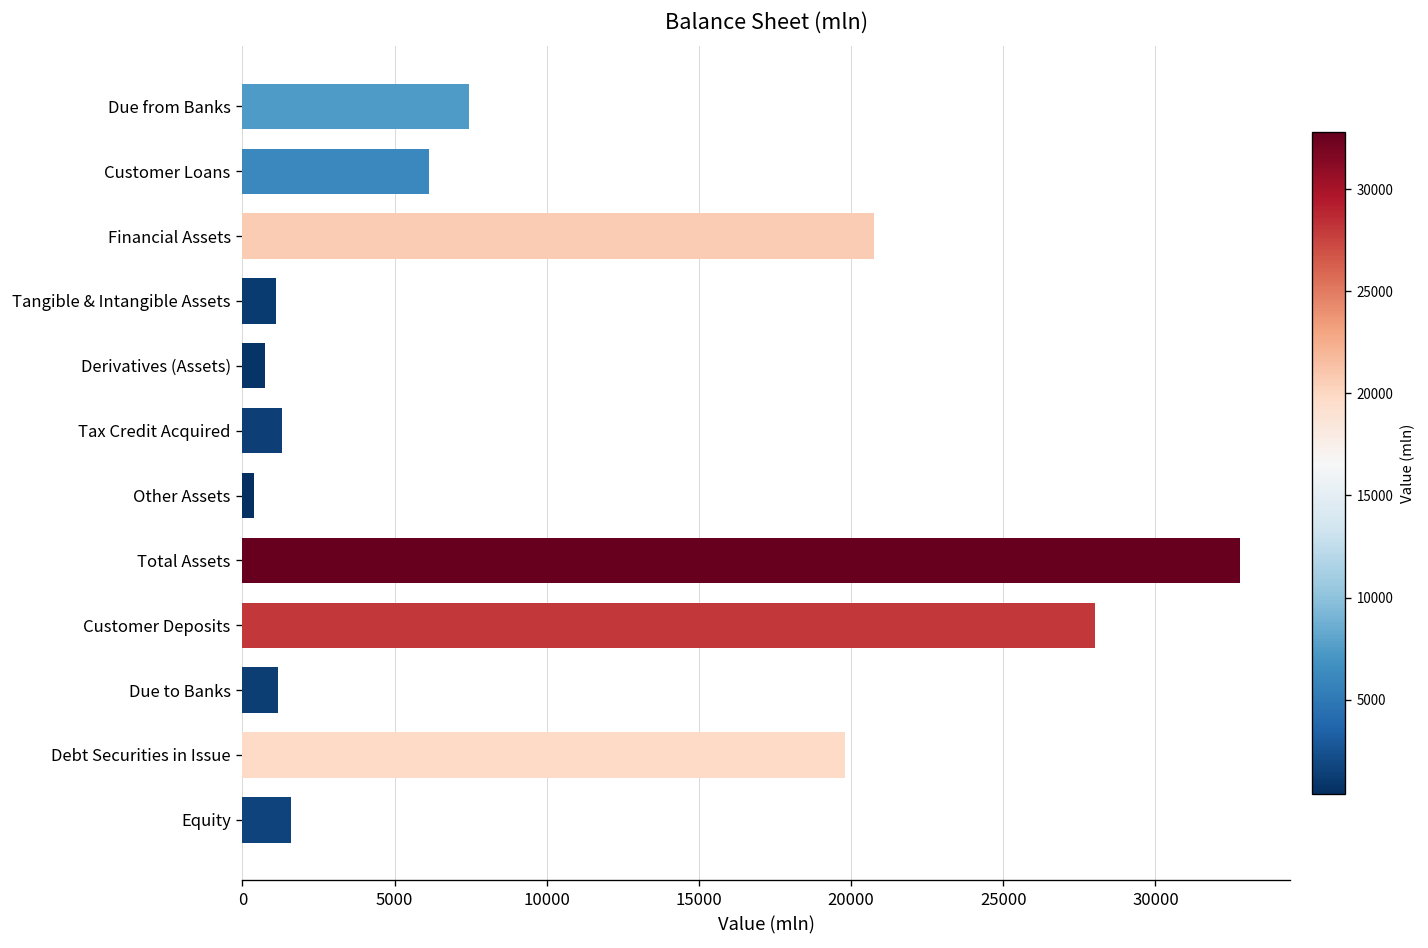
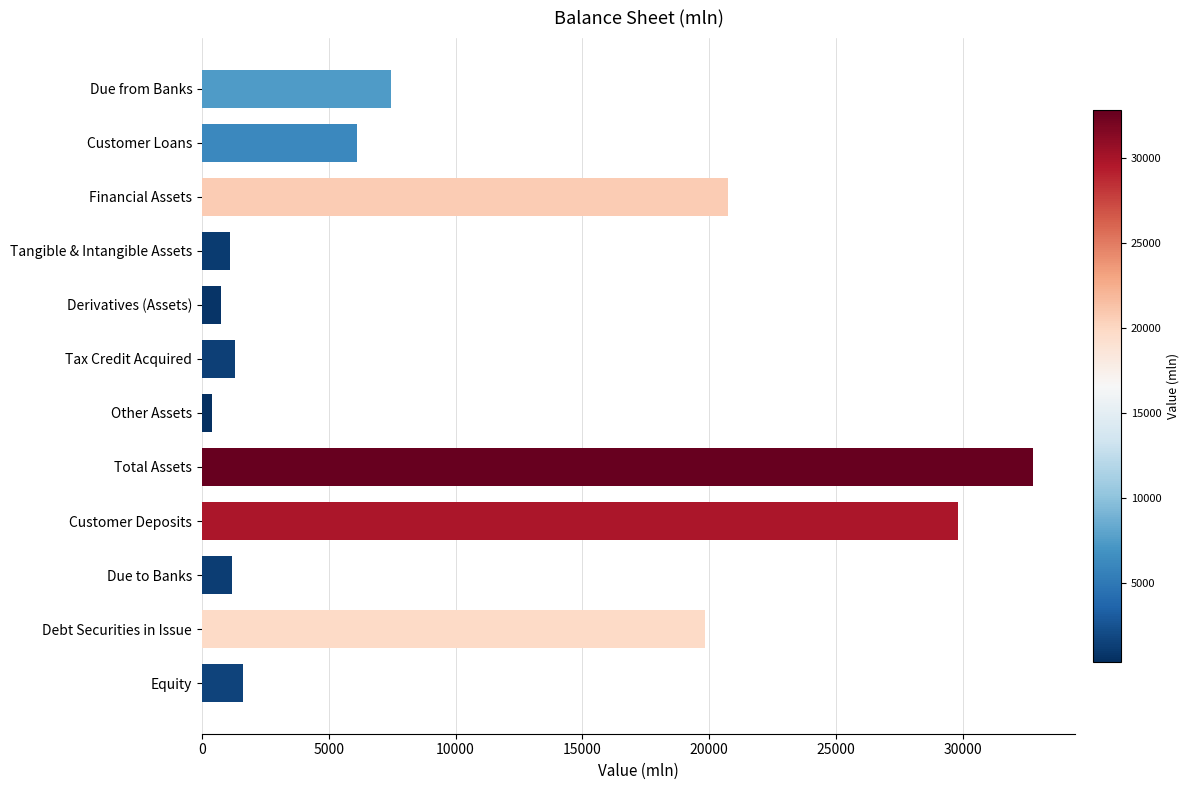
  {
    "Due from Banks": 7400,
    "Customer Loans": 6100,
    "Financial Assets": 20800,
    "Tangible & Intangible Assets": 1100,
    "Derivatives (Assets)": 700,
    "Tax Credit Acquired": 1300,
    "Other Assets": 400,
    "Total Assets": 32800,
-   "Customer Deposits": 28000,
+   "Customer Deposits": 29800,
    "Due to Banks": 1200,
    "Debt Securities in Issue": 19800,
    "Equity": 1600
  }
